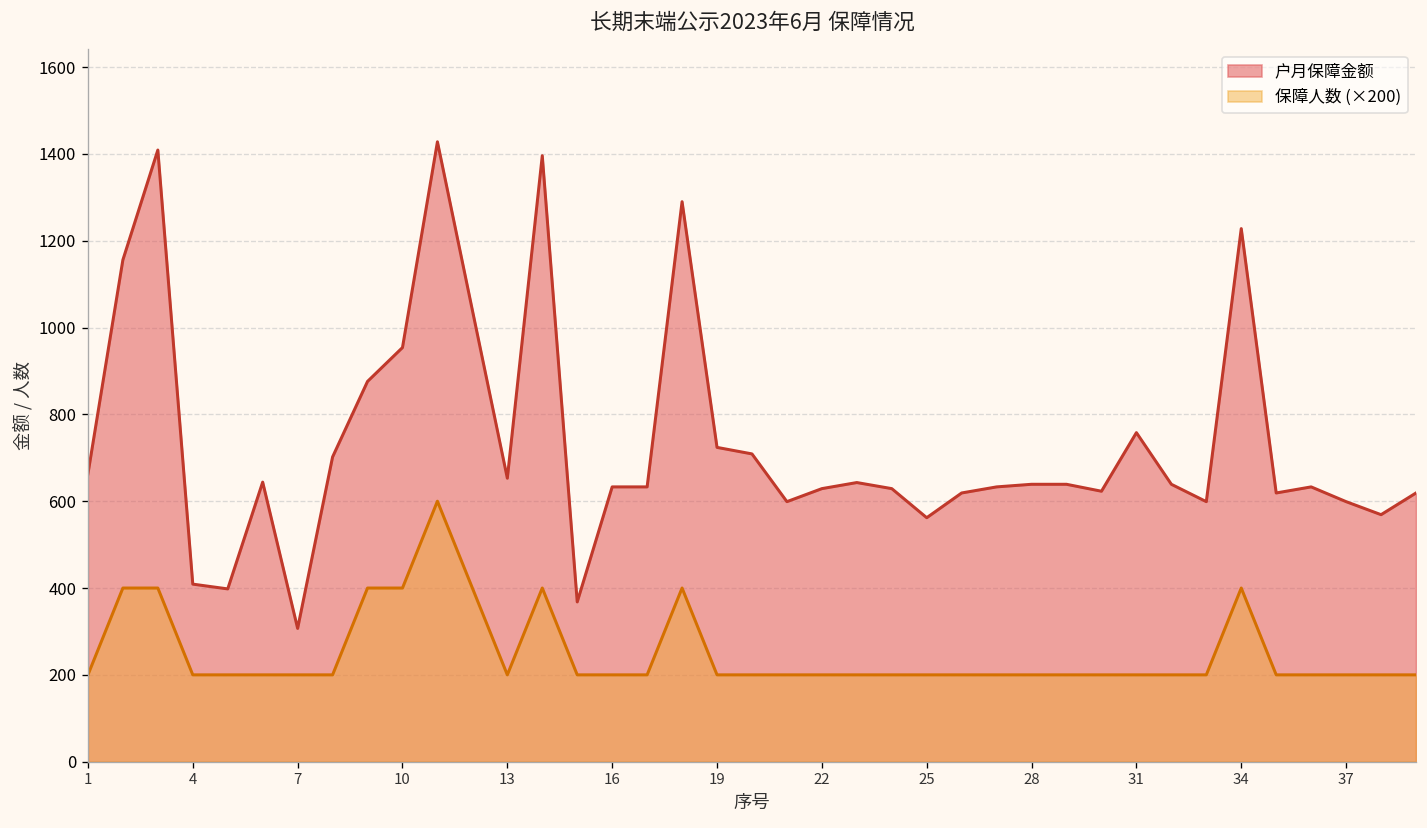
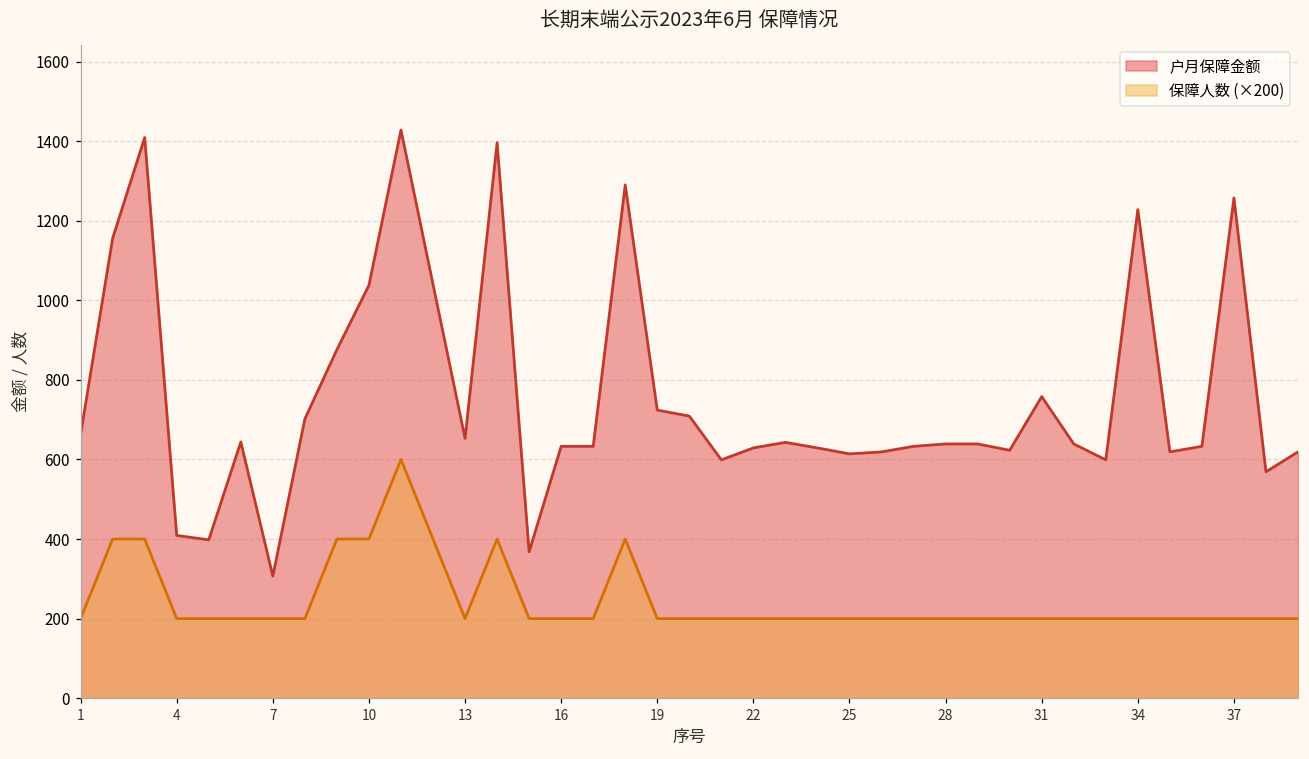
  {
    "户月保障金额": {
      "1": 660,
      "4": 410,
      "7": 310,
-     "10": 950,
+     "10": 1040,
      "13": 650,
      "16": 630,
      "19": 720,
      "22": 630,
-     "25": 560,
+     "25": 610,
      "28": 640,
      "31": 760,
      "34": 1230,
-     "37": 600
+     "37": 1260
    },
    "保障人数 (×200)": {
      "1": 200,
      "4": 200,
      "7": 200,
      "10": 400,
      "13": 200,
      "16": 200,
      "19": 200,
      "22": 200,
      "25": 200,
      "28": 200,
      "31": 200,
-     "34": 400,
+     "34": 200,
      "37": 200
    }
  }
